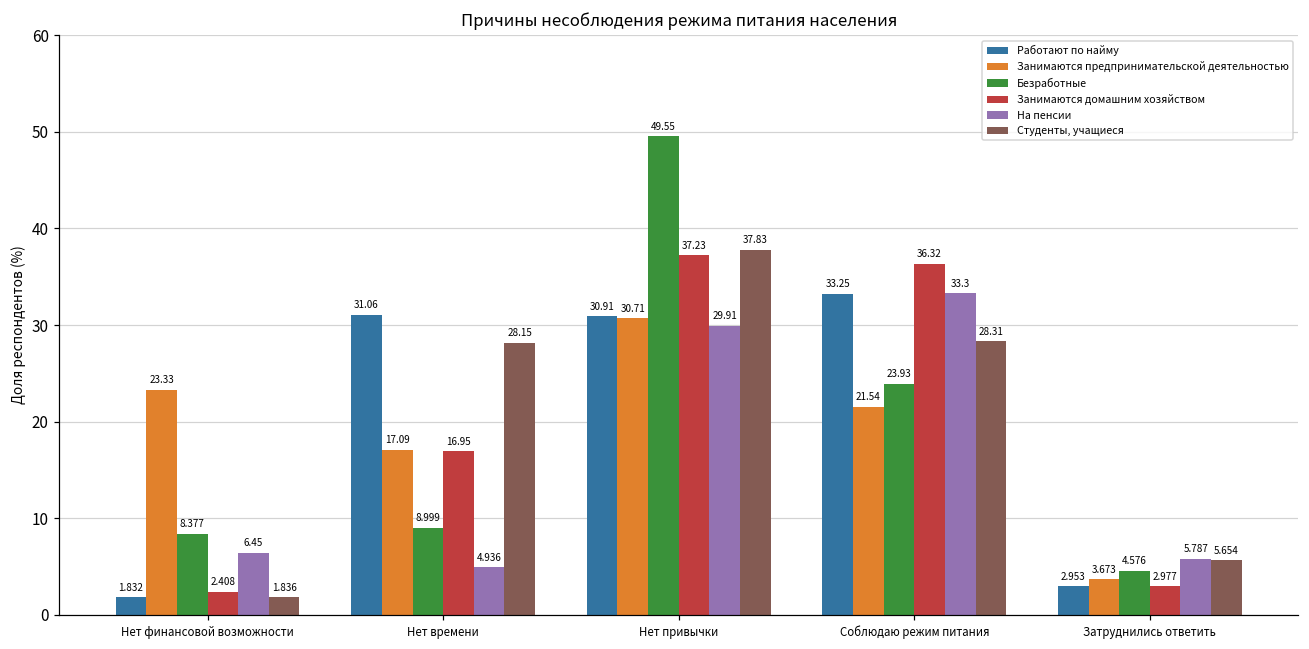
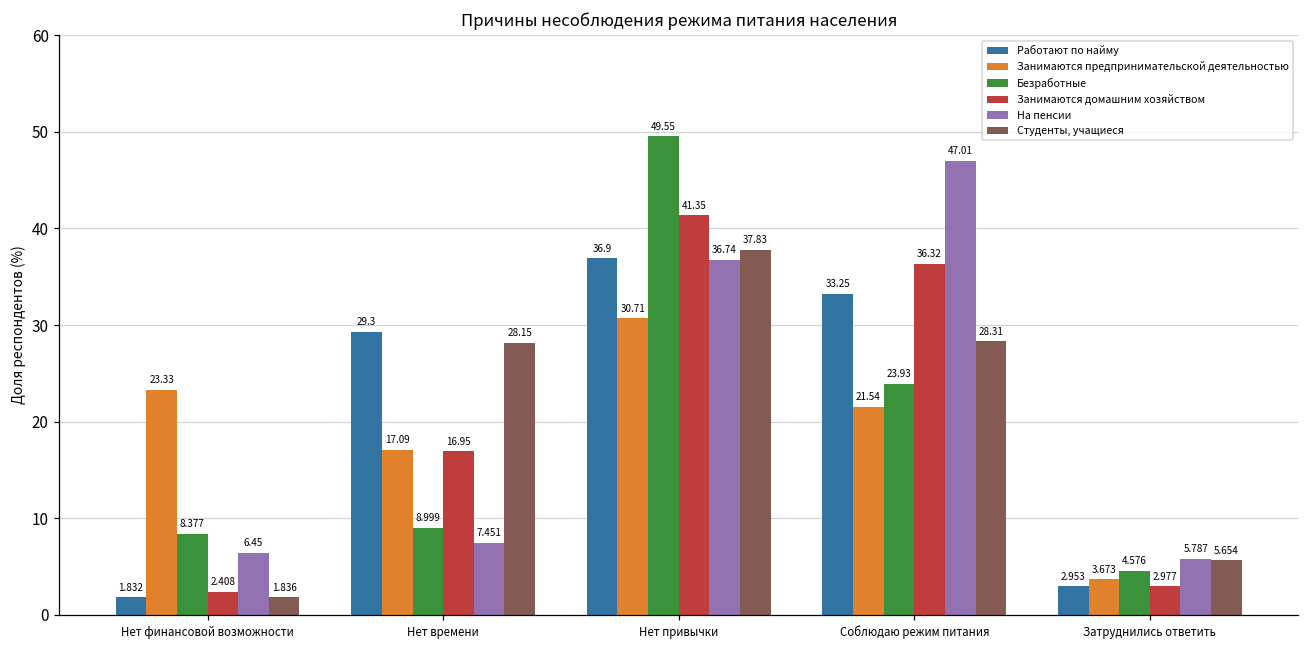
  {
    "Работают по найму": {
      "Нет финансовой возможности": 1.832,
-     "Нет времени": 31.06,
-     "Нет привычки": 30.91,
+     "Нет времени": 29.3,
+     "Нет привычки": 36.9,
      "Соблюдаю режим питания": 33.25,
      "Затруднились ответить": 2.953
    },
    "Занимаются предпринимательской деятельностью": {
      "Нет финансовой возможности": 23.33,
      "Нет времени": 17.09,
      "Нет привычки": 30.71,
      "Соблюдаю режим питания": 21.54,
      "Затруднились ответить": 3.673
    },
    "Безработные": {
      "Нет финансовой возможности": 8.377,
      "Нет времени": 8.999,
      "Нет привычки": 49.55,
      "Соблюдаю режим питания": 23.93,
      "Затруднились ответить": 4.576
    },
    "Занимаются домашним хозяйством": {
      "Нет финансовой возможности": 2.408,
      "Нет времени": 16.95,
-     "Нет привычки": 37.23,
+     "Нет привычки": 41.35,
      "Соблюдаю режим питания": 36.32,
      "Затруднились ответить": 2.977
    },
    "На пенсии": {
      "Нет финансовой возможности": 6.45,
-     "Нет времени": 4.936,
-     "Нет привычки": 29.91,
-     "Соблюдаю режим питания": 33.3,
+     "Нет времени": 7.451,
+     "Нет привычки": 36.74,
+     "Соблюдаю режим питания": 47.01,
      "Затруднились ответить": 5.787
    },
    "Студенты, учащиеся": {
      "Нет финансовой возможности": 1.836,
      "Нет времени": 28.15,
      "Нет привычки": 37.83,
      "Соблюдаю режим питания": 28.31,
      "Затруднились ответить": 5.654
    }
  }
